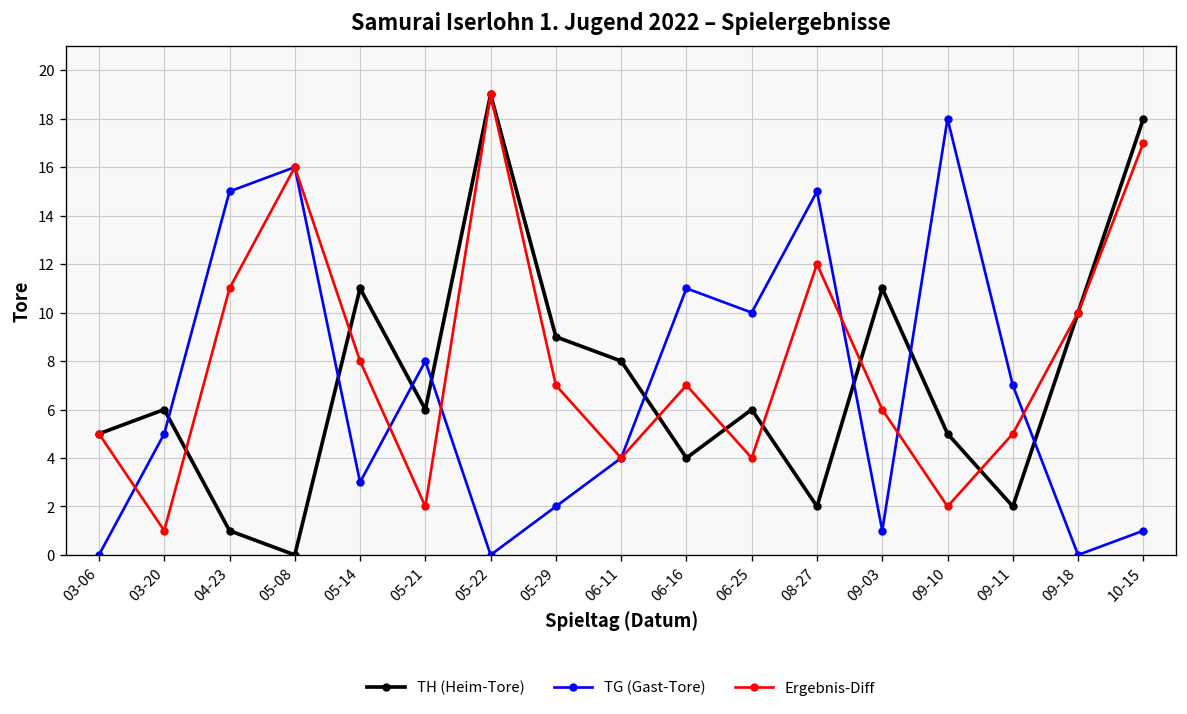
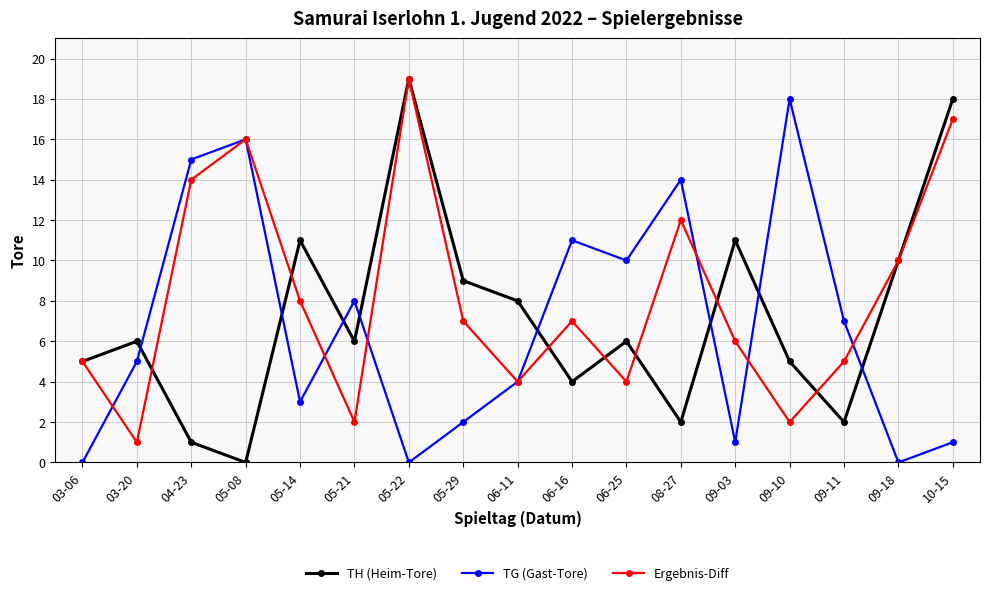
  {
    "TH (Heim-Tore)": {
      "03-20": 6,
      "04-23": 1,
      "05-08": 0,
      "05-14": 11,
      "05-21": 6,
      "05-29": 9,
      "06-11": 8,
      "06-16": 4,
      "06-25": 6,
      "08-27": 2,
      "09-03": 11,
      "09-10": 5,
      "09-11": 2,
      "10-15": 18
    },
    "TG (Gast-Tore)": {
      "03-06": 0,
      "03-20": 5,
      "04-23": 15,
      "05-14": 3,
      "05-21": 8,
      "05-22": 0,
      "05-29": 2,
      "06-16": 11,
      "06-25": 10,
-     "08-27": 15,
+     "08-27": 14,
      "09-03": 1,
      "09-10": 18,
      "09-11": 7,
      "09-18": 0,
      "10-15": 1
    },
    "Ergebnis-Diff": {
      "03-20": 1,
-     "04-23": 11,
+     "04-23": 14,
      "05-14": 8,
      "05-21": 2,
      "05-29": 7,
      "06-16": 7,
      "06-25": 4,
      "08-27": 12,
      "09-03": 6,
      "09-10": 2,
      "09-11": 5,
      "10-15": 17
    }
  }
